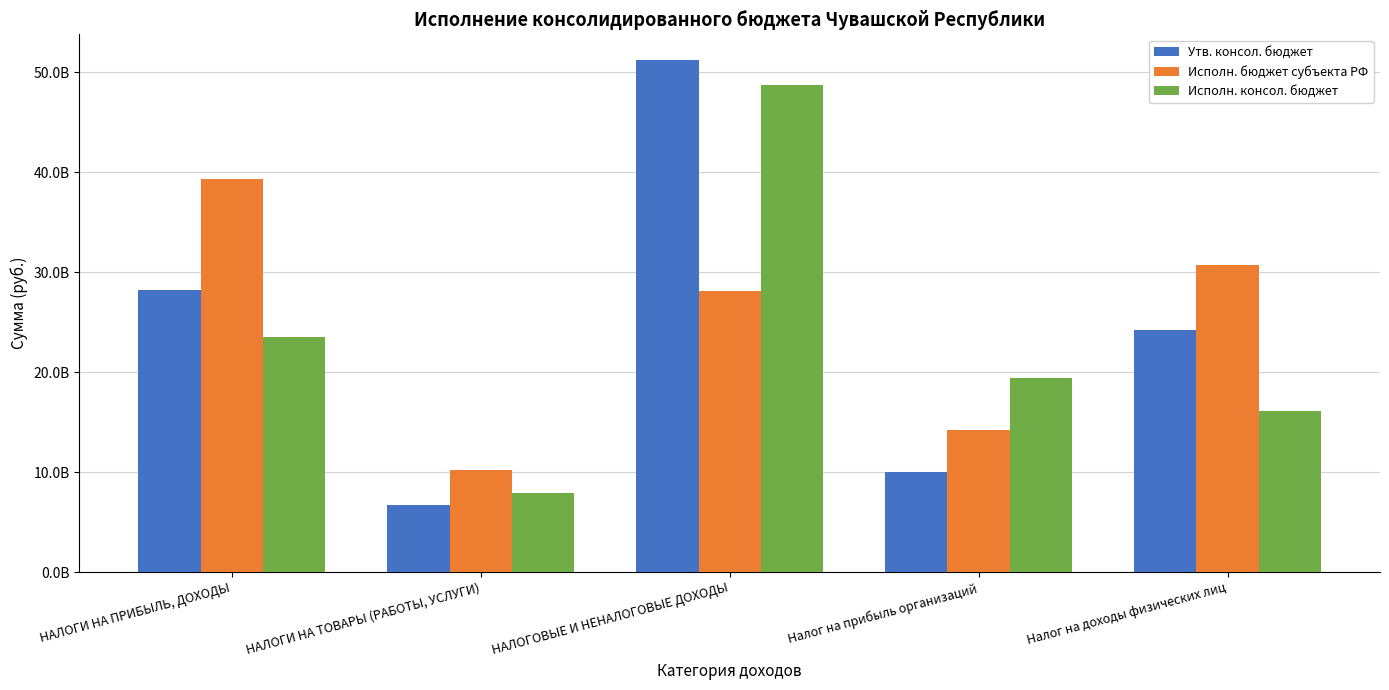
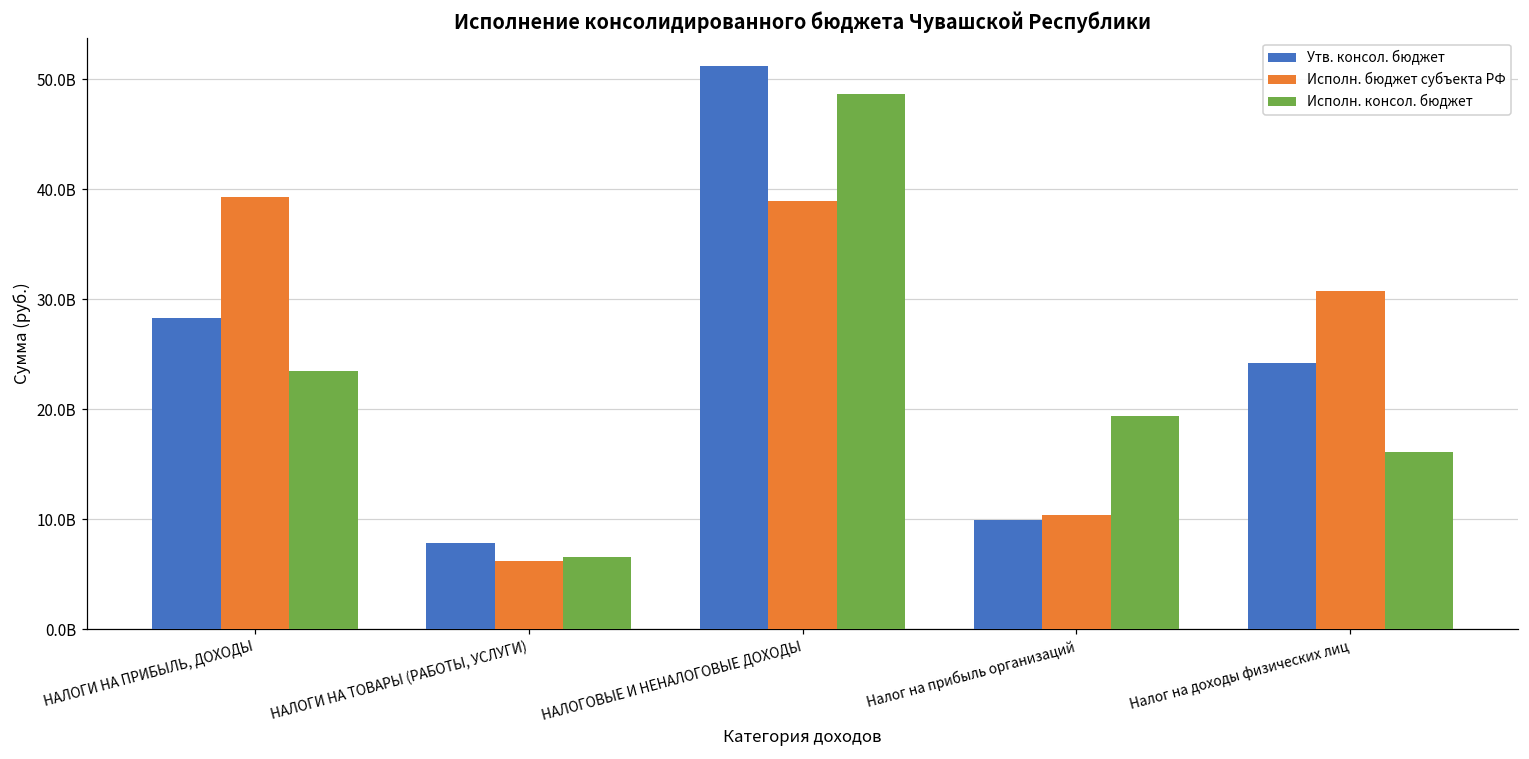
  {
    "Утв. консол. бюджет": {
      "НАЛОГИ НА ПРИБЫЛЬ, ДОХОДЫ": 28000000000,
-     "НАЛОГИ НА ТОВАРЫ (РАБОТЫ, УСЛУГИ)": 7000000000,
+     "НАЛОГИ НА ТОВАРЫ (РАБОТЫ, УСЛУГИ)": 8000000000,
      "НАЛОГОВЫЕ И НЕНАЛОГОВЫЕ ДОХОДЫ": 51000000000,
      "Налог на прибыль организаций": 10000000000,
      "Налог на доходы физических лиц": 24000000000
    },
    "Исполн. бюджет субъекта РФ": {
      "НАЛОГИ НА ПРИБЫЛЬ, ДОХОДЫ": 39000000000,
-     "НАЛОГИ НА ТОВАРЫ (РАБОТЫ, УСЛУГИ)": 10000000000,
-     "НАЛОГОВЫЕ И НЕНАЛОГОВЫЕ ДОХОДЫ": 28000000000,
-     "Налог на прибыль организаций": 14000000000,
+     "НАЛОГИ НА ТОВАРЫ (РАБОТЫ, УСЛУГИ)": 6000000000,
+     "НАЛОГОВЫЕ И НЕНАЛОГОВЫЕ ДОХОДЫ": 39000000000,
+     "Налог на прибыль организаций": 10000000000,
      "Налог на доходы физических лиц": 31000000000
    },
    "Исполн. консол. бюджет": {
      "НАЛОГИ НА ПРИБЫЛЬ, ДОХОДЫ": 23000000000,
-     "НАЛОГИ НА ТОВАРЫ (РАБОТЫ, УСЛУГИ)": 8000000000,
+     "НАЛОГИ НА ТОВАРЫ (РАБОТЫ, УСЛУГИ)": 7000000000,
      "НАЛОГОВЫЕ И НЕНАЛОГОВЫЕ ДОХОДЫ": 49000000000,
      "Налог на прибыль организаций": 19000000000,
      "Налог на доходы физических лиц": 16000000000
    }
  }
